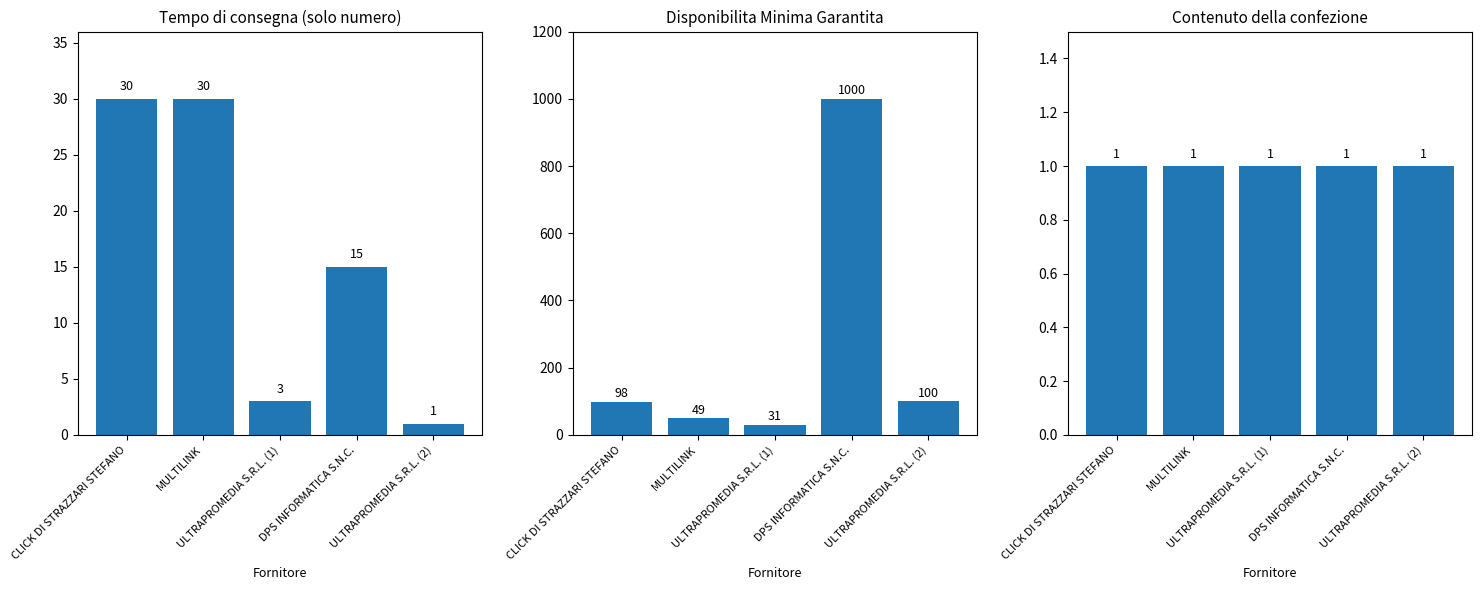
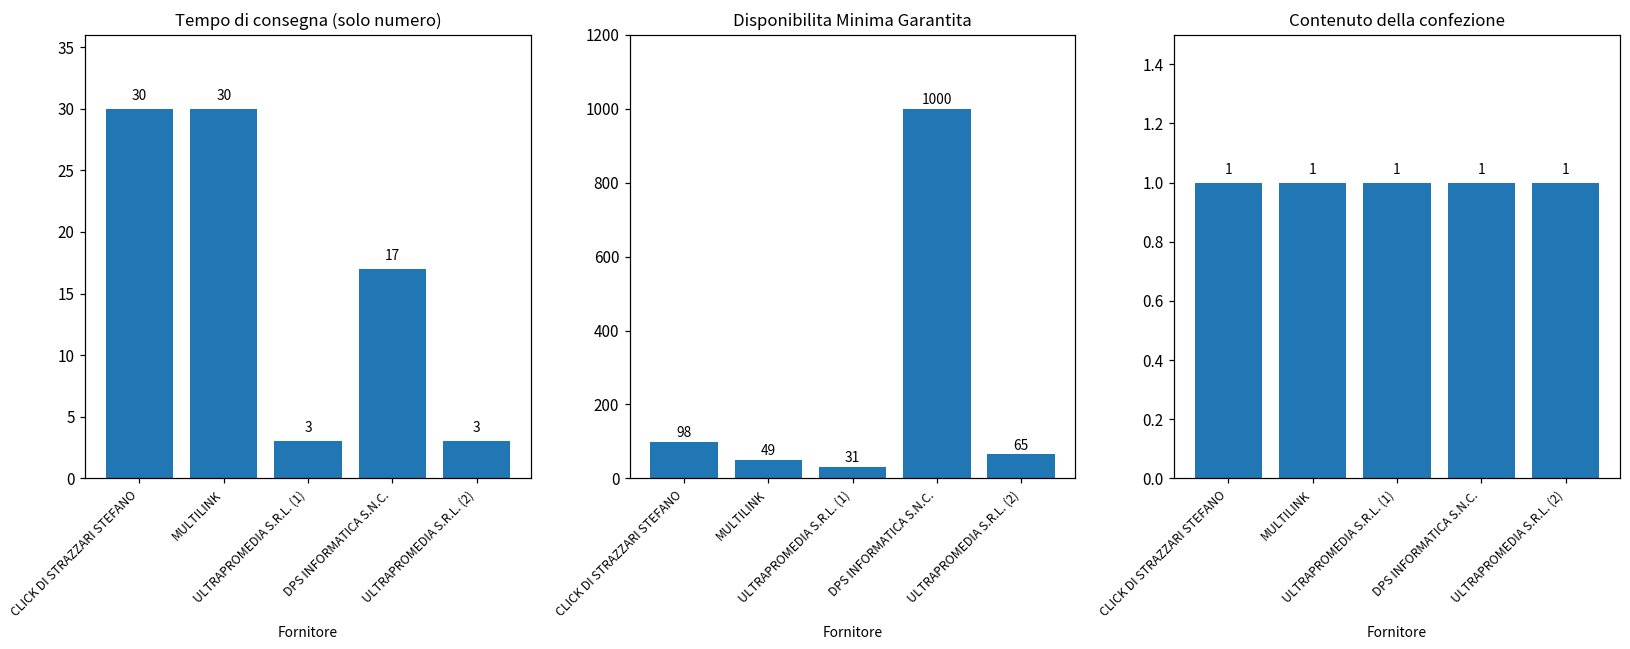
  {
    "Tempo di consegna (solo numero)": {
      "CLICK DI STRAZZARI STEFANO": 30,
      "MULTILINK": 30,
      "ULTRAPROMEDIA S.R.L. (1)": 3,
-     "DPS INFORMATICA S.N.C.": 15,
-     "ULTRAPROMEDIA S.R.L. (2)": 1
+     "DPS INFORMATICA S.N.C.": 17,
+     "ULTRAPROMEDIA S.R.L. (2)": 3
    },
    "Disponibilita Minima Garantita": {
      "CLICK DI STRAZZARI STEFANO": 98,
      "MULTILINK": 49,
      "ULTRAPROMEDIA S.R.L. (1)": 31,
      "DPS INFORMATICA S.N.C.": 1000,
-     "ULTRAPROMEDIA S.R.L. (2)": 100
+     "ULTRAPROMEDIA S.R.L. (2)": 65
    },
    "Contenuto della confezione": {
      "CLICK DI STRAZZARI STEFANO": 1,
      "MULTILINK": 1,
      "ULTRAPROMEDIA S.R.L. (1)": 1,
      "DPS INFORMATICA S.N.C.": 1,
      "ULTRAPROMEDIA S.R.L. (2)": 1
    }
  }
